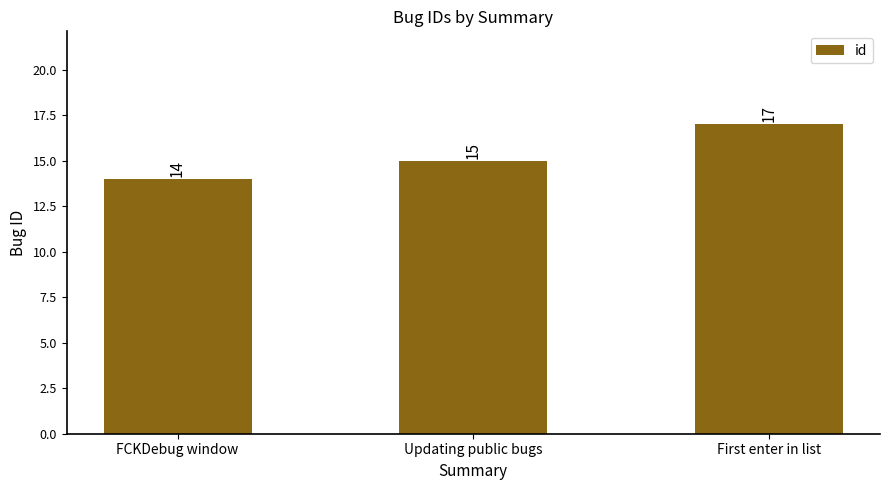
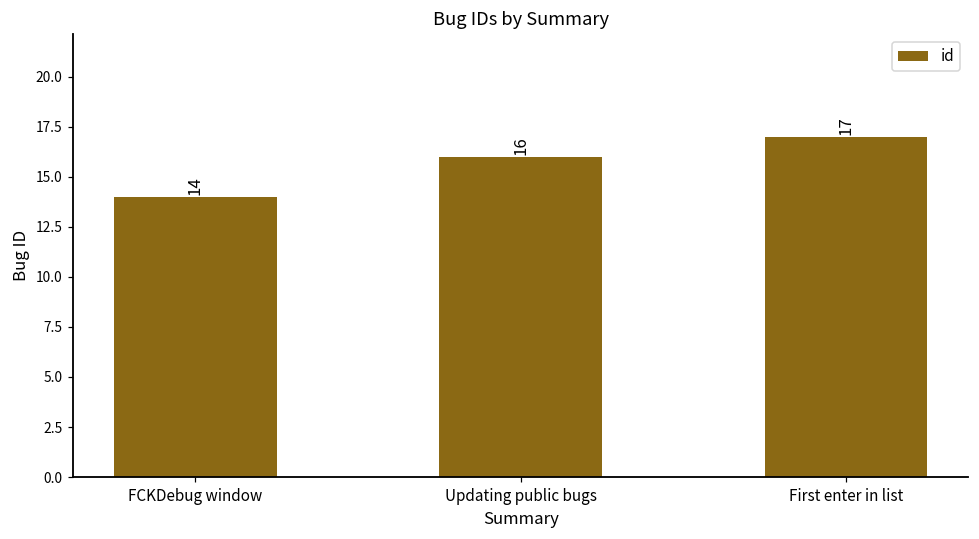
  {
    "FCKDebug window": 14,
-   "Updating public bugs": 15,
+   "Updating public bugs": 16,
    "First enter in list": 17
  }
